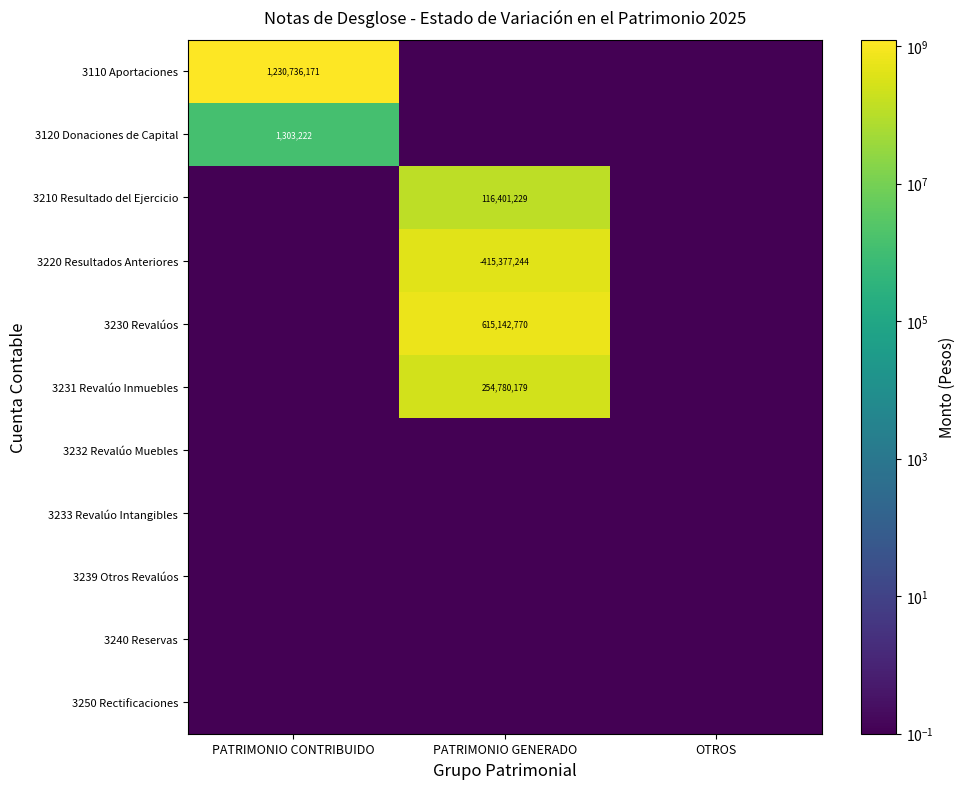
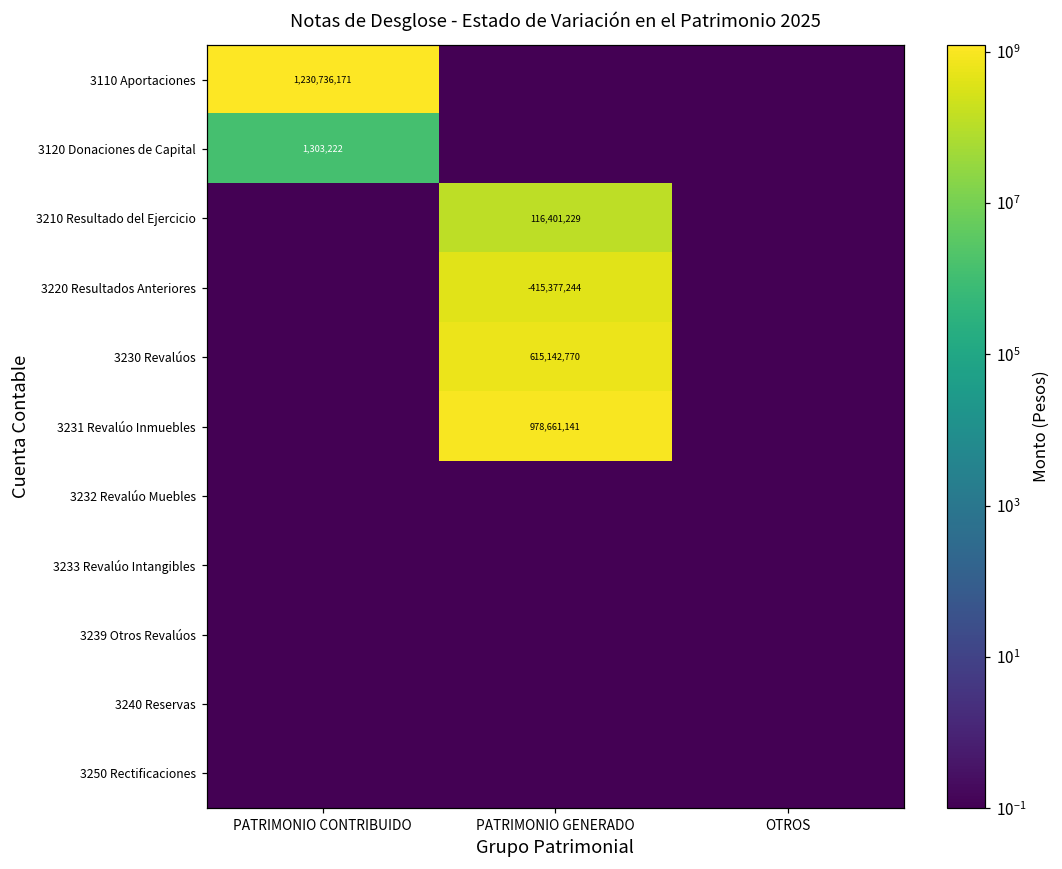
  {
    "3110 Aportaciones": {
      "PATRIMONIO CONTRIBUIDO": "1,230,736,171"
    },
    "3120 Donaciones de Capital": {
      "PATRIMONIO CONTRIBUIDO": "1,303,222"
    },
    "3210 Resultado del Ejercicio": {
      "PATRIMONIO GENERADO": "116,401,229"
    },
    "3220 Resultados Anteriores": {
      "PATRIMONIO GENERADO": "-415,377,244"
    },
    "3230 Revalúos": {
      "PATRIMONIO GENERADO": "615,142,770"
    },
    "3231 Revalúo Inmuebles": {
-     "PATRIMONIO GENERADO": "254,780,179"
+     "PATRIMONIO GENERADO": "978,661,141"
    }
  }
